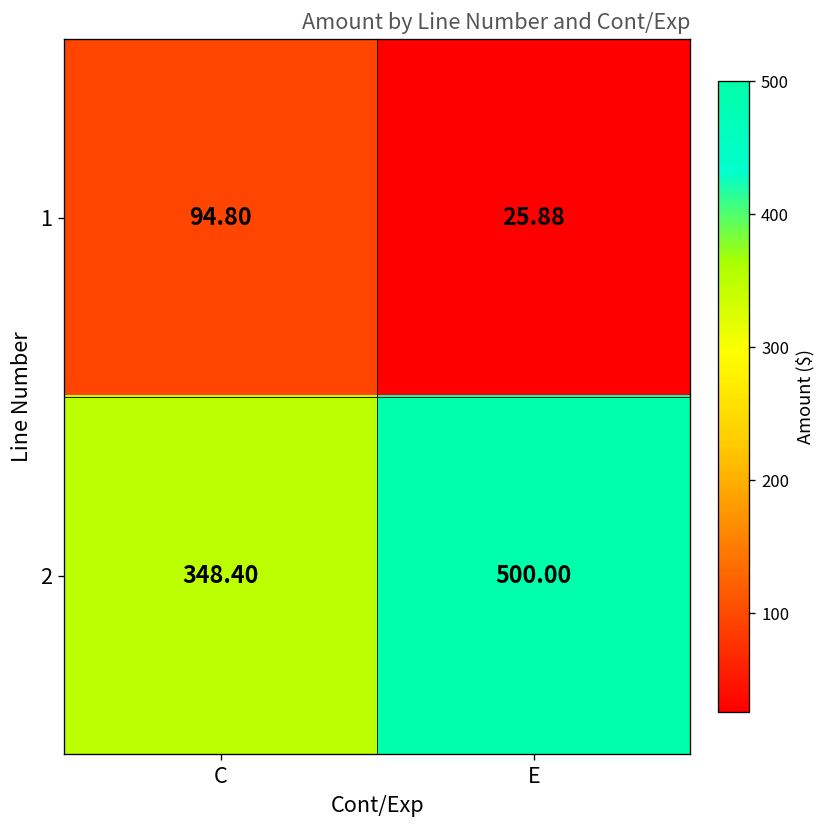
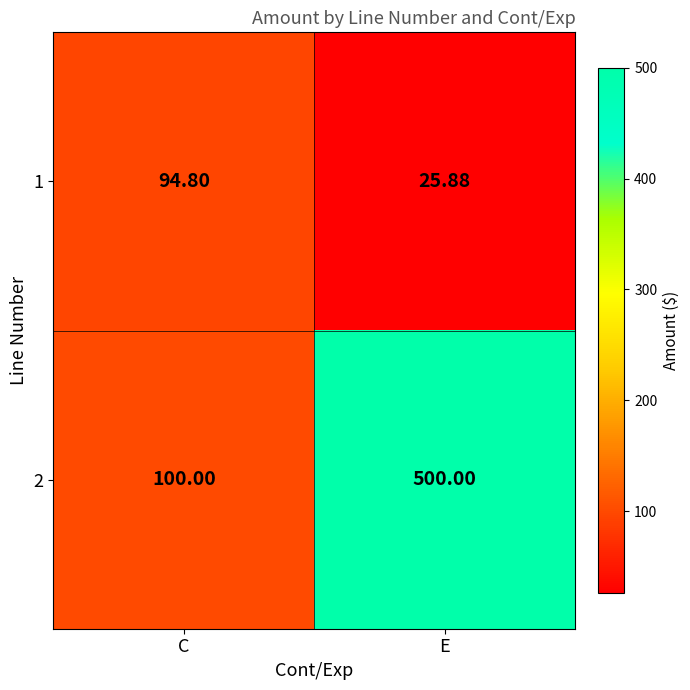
  {
    "1": {
      "C": 94.80,
      "E": 25.88
    },
    "2": {
-     "C": 348.40,
+     "C": 100.00,
      "E": 500.00
    }
  }
